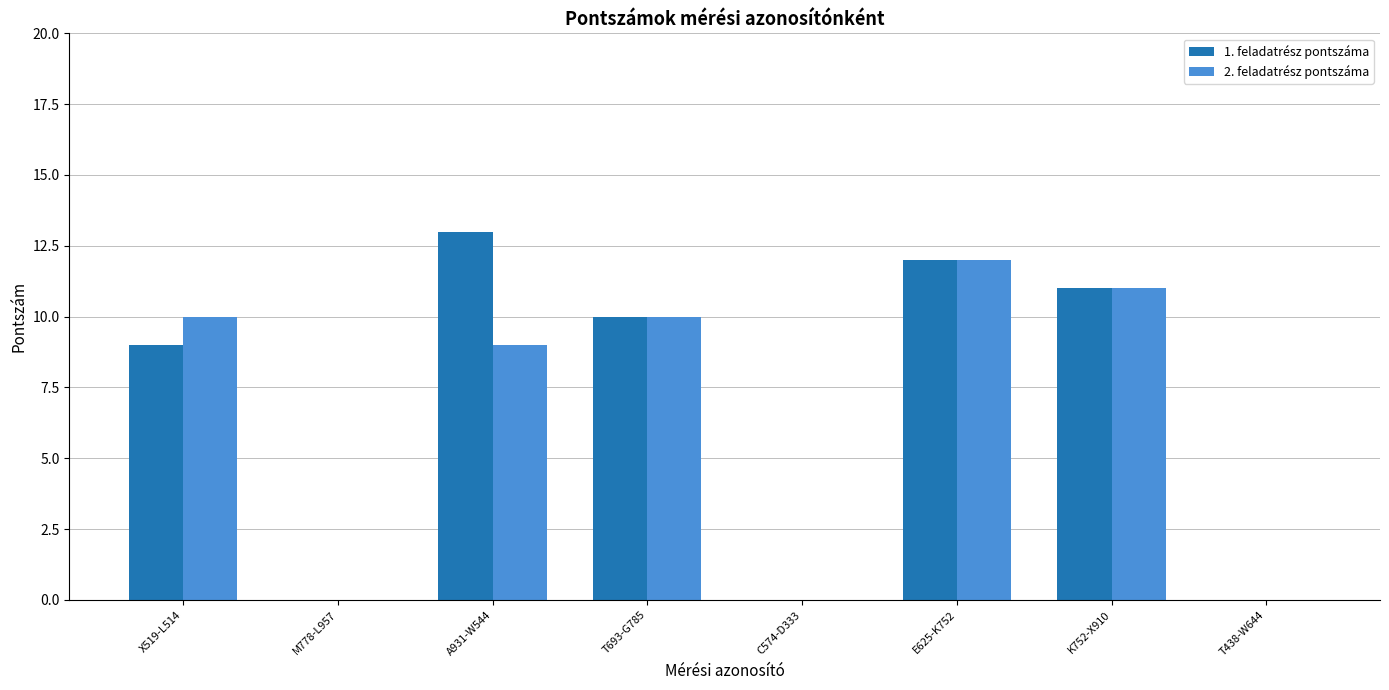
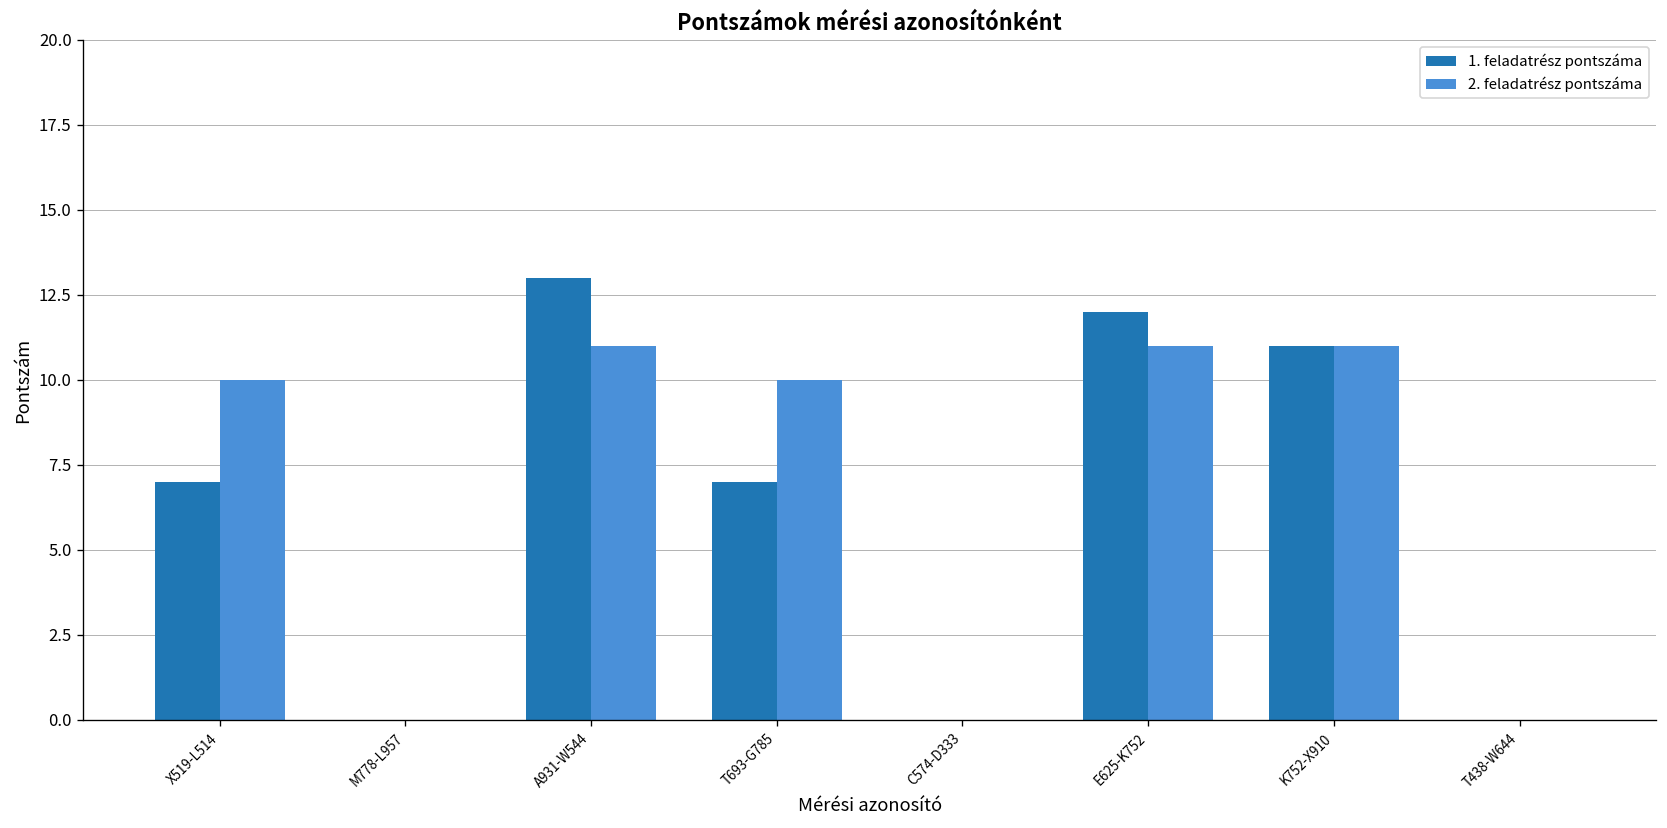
  {
    "1. feladatrész pontszáma": {
-     "X519-L514": 9,
+     "X519-L514": 7,
      "M778-L957": 0,
      "A931-W544": 13,
-     "T693-G785": 10,
+     "T693-G785": 7,
      "C574-D333": 0,
      "E625-K752": 12,
      "K752-X910": 11,
      "T438-W644": 0
    },
    "2. feladatrész pontszáma": {
      "X519-L514": 10,
      "M778-L957": 0,
-     "A931-W544": 9,
+     "A931-W544": 11,
      "T693-G785": 10,
      "C574-D333": 0,
-     "E625-K752": 12,
+     "E625-K752": 11,
      "K752-X910": 11,
      "T438-W644": 0
    }
  }
